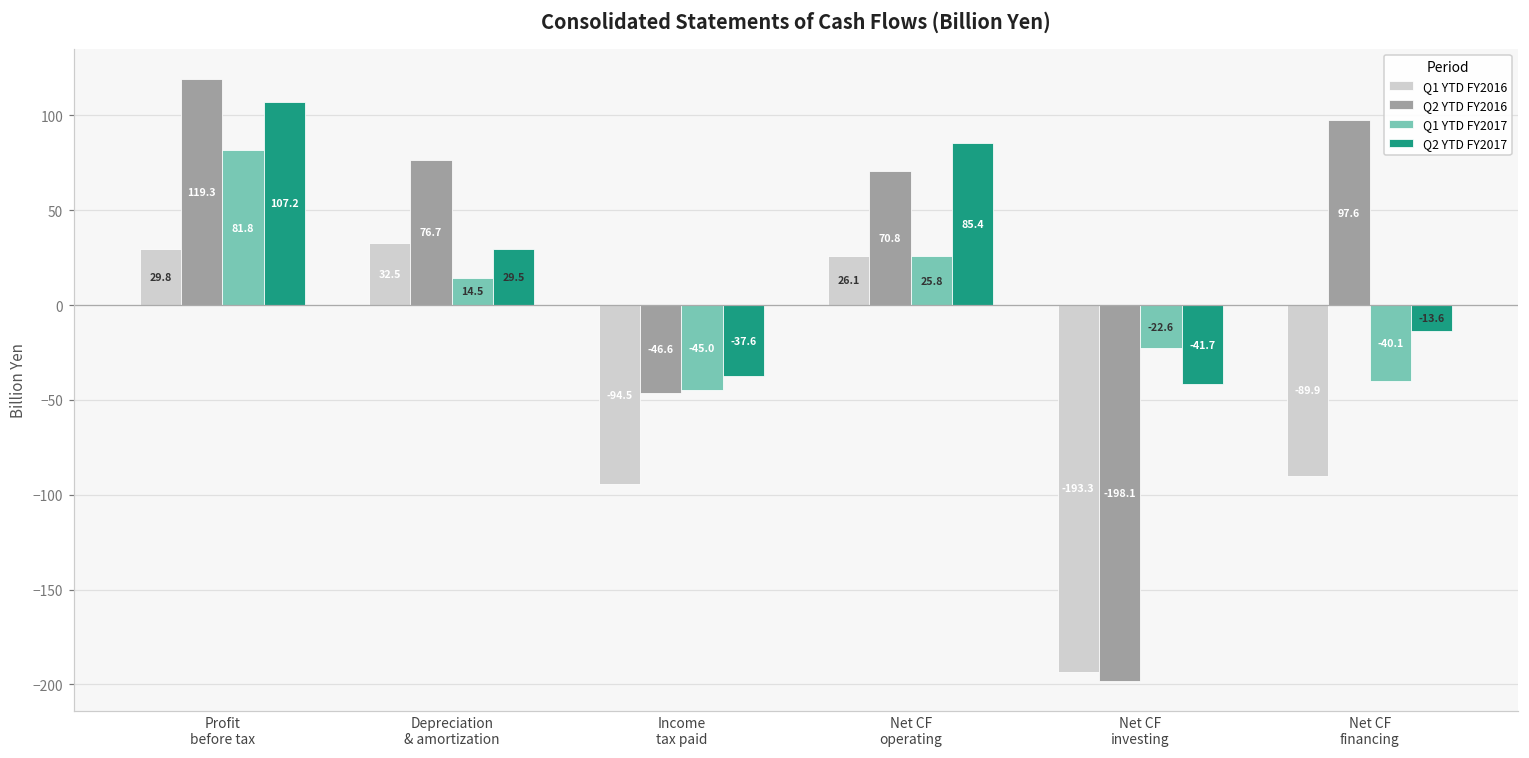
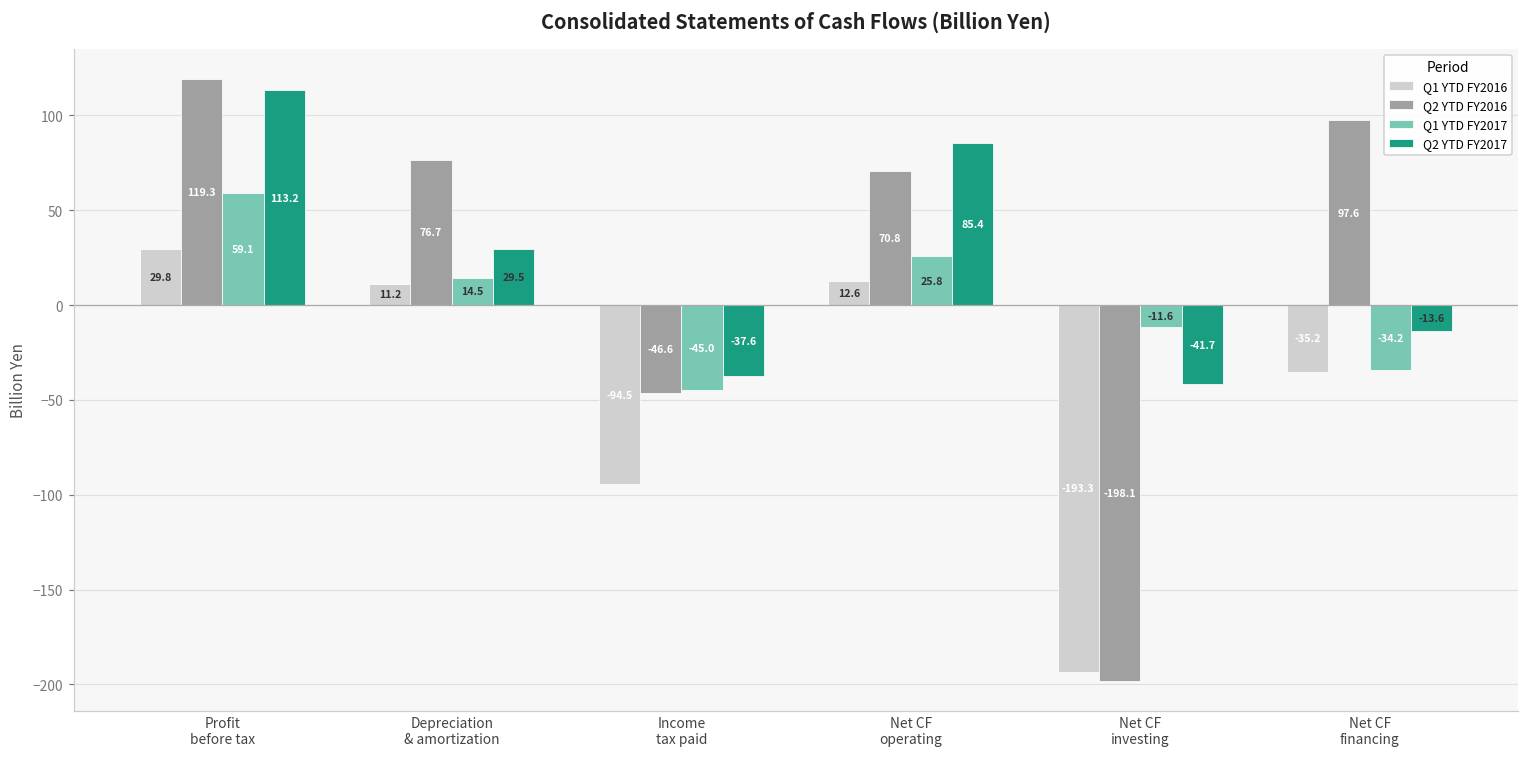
  {
    "Q1 YTD FY2016": {
      "Profit before tax": 29.8,
-     "Depreciation & amortization": 33,
-     "Net CF operating": 26.1,
-     "Net CF financing": -90
+     "Depreciation & amortization": 11,
+     "Net CF operating": 12.6,
+     "Net CF financing": -35
    },
    "Q2 YTD FY2016": {
      "Profit before tax": 119.3,
      "Depreciation & amortization": 76.7,
      "Income tax paid": -46.6,
      "Net CF operating": 70.8,
      "Net CF investing": -198.1,
      "Net CF financing": 97.6
    },
    "Q1 YTD FY2017": {
-     "Profit before tax": 81.8,
+     "Profit before tax": 59.1,
      "Depreciation & amortization": 14.5,
      "Income tax paid": -45.0,
      "Net CF operating": 25.8,
-     "Net CF investing": -22.6,
-     "Net CF financing": -40.1
+     "Net CF investing": -11.6,
+     "Net CF financing": -34.2
    },
    "Q2 YTD FY2017": {
-     "Profit before tax": 107.2,
+     "Profit before tax": 113.2,
      "Depreciation & amortization": 29.5,
      "Income tax paid": -37.6,
      "Net CF operating": 85.4,
      "Net CF investing": -41.7,
      "Net CF financing": -13.6
    }
  }
